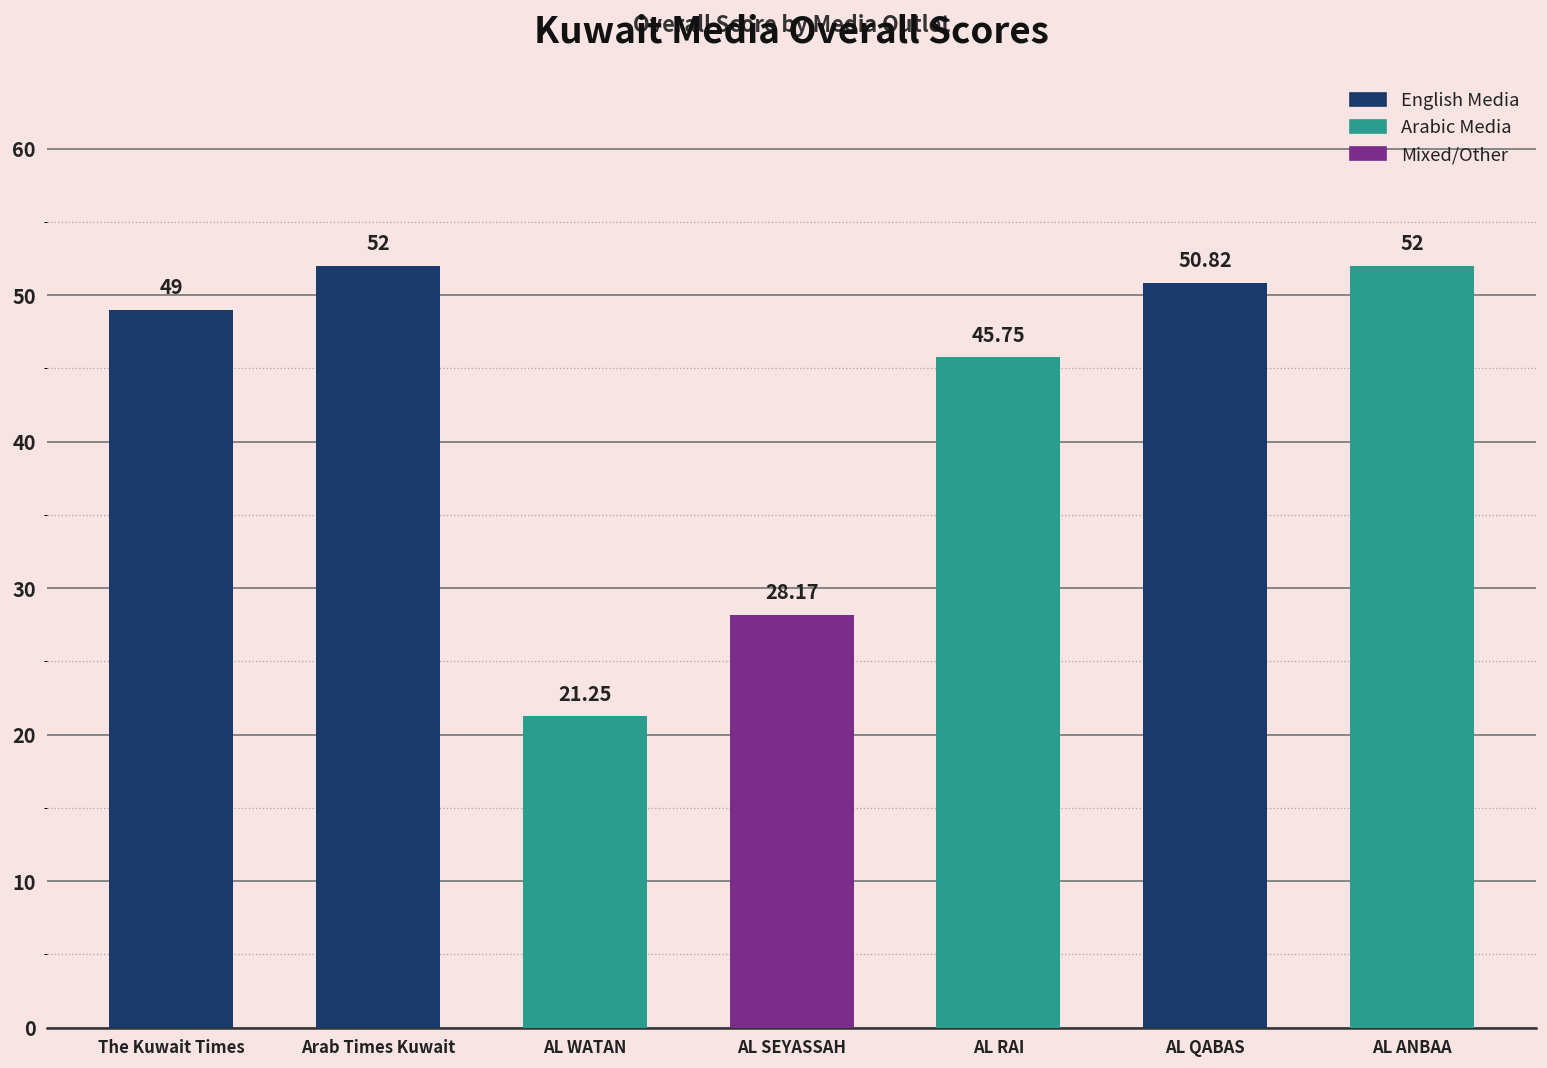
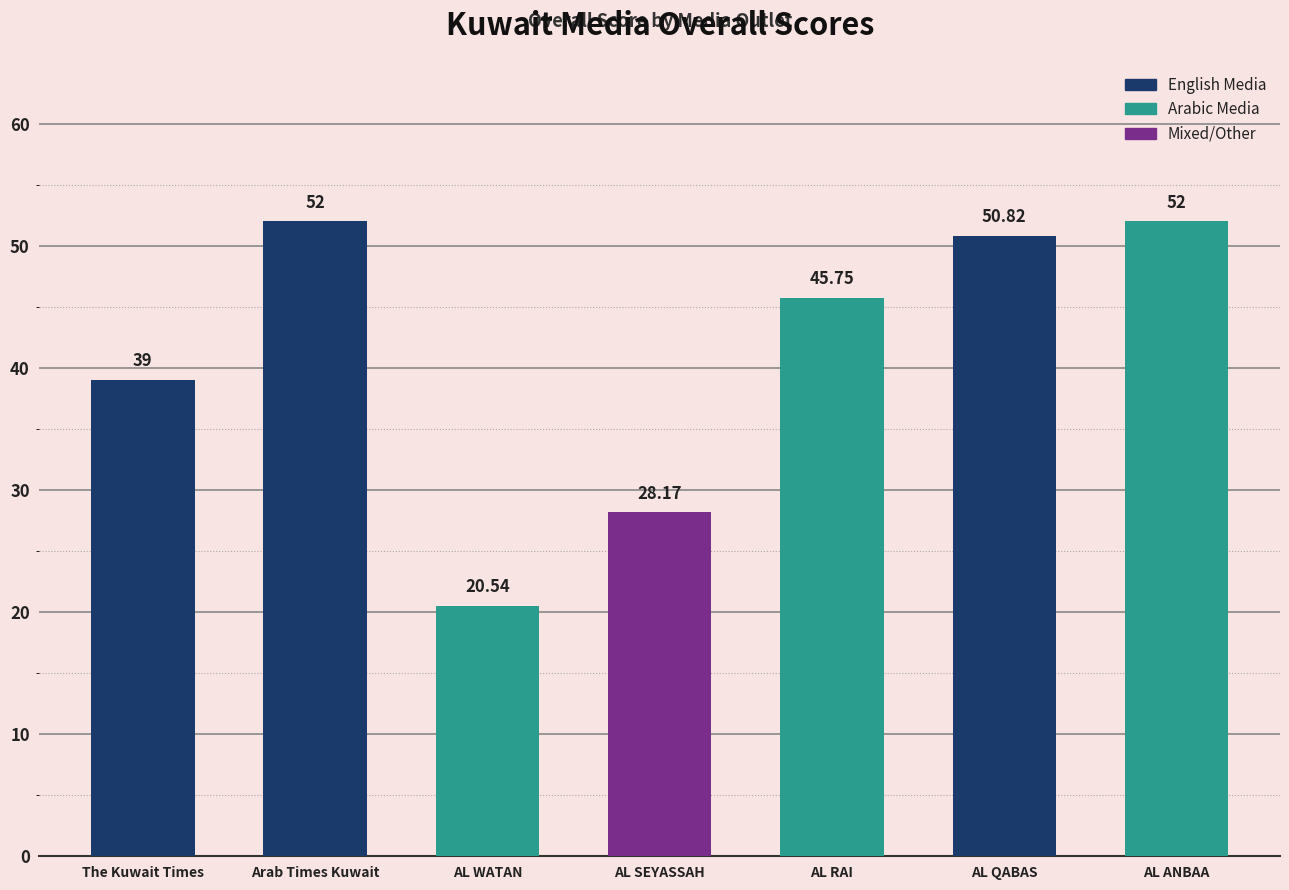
  {
-   "The Kuwait Times": 49,
+   "The Kuwait Times": 39,
    "Arab Times Kuwait": 52,
-   "AL WATAN": 21.25,
+   "AL WATAN": 20.54,
    "AL SEYASSAH": 28.17,
    "AL RAI": 45.75,
    "AL QABAS": 50.82,
    "AL ANBAA": 52
  }
